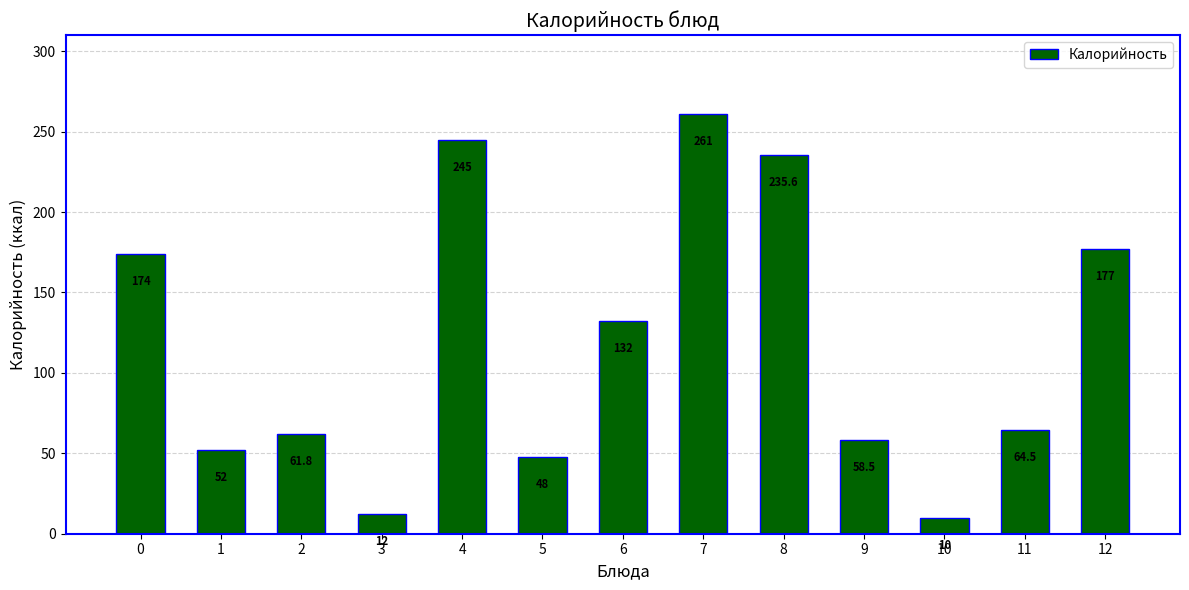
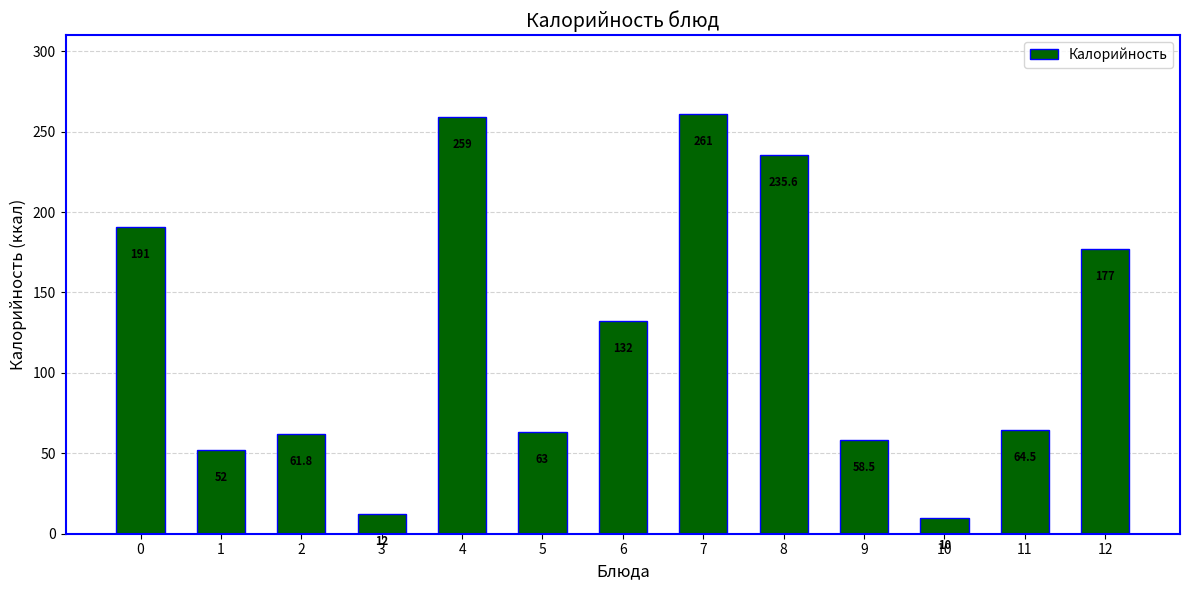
  {
-   "0": 174,
+   "0": 191,
    "1": 52,
    "2": 61.8,
    "3": 12,
-   "4": 245,
-   "5": 48,
+   "4": 259,
+   "5": 63,
    "6": 132,
    "7": 261,
    "8": 235.6,
    "9": 58.5,
    "10": 10,
    "11": 64.5,
    "12": 177
  }
